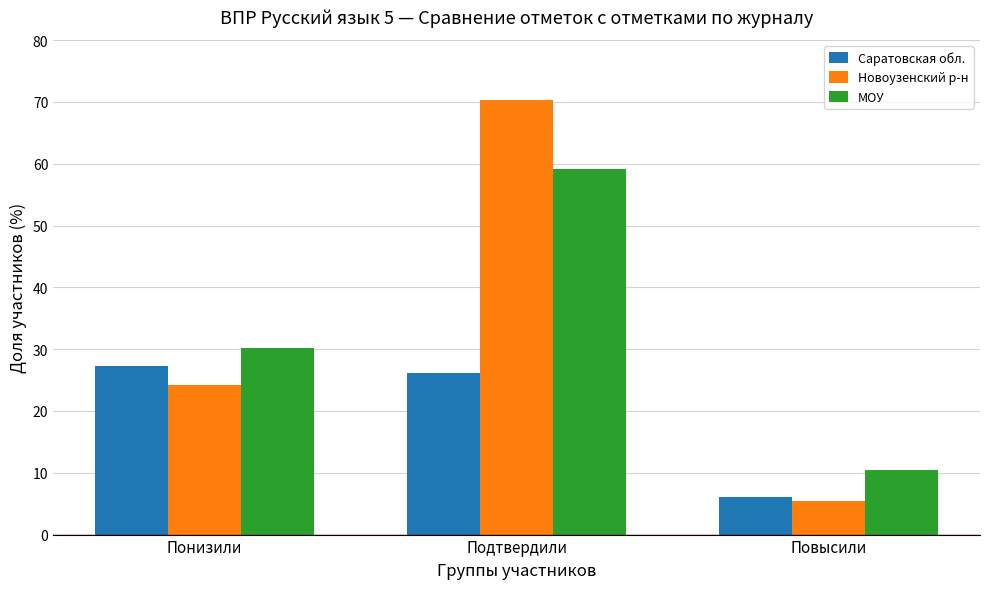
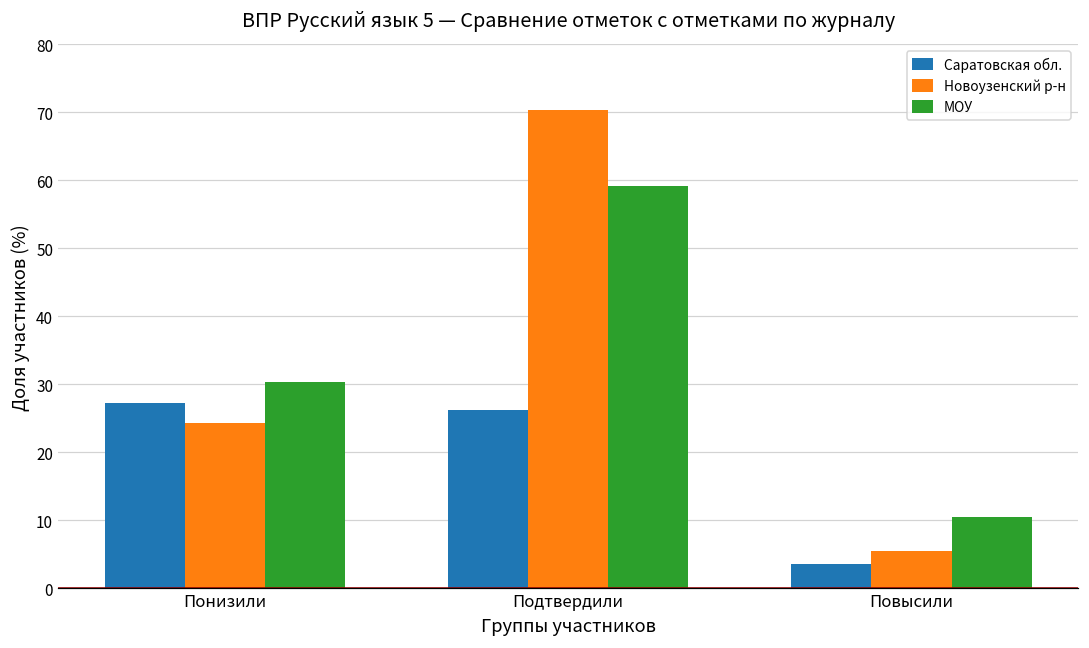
  {
    "Саратовская обл.": {
      "Понизили": 27,
      "Подтвердили": 26,
-     "Повысили": 6
+     "Повысили": 4
    }
  }
